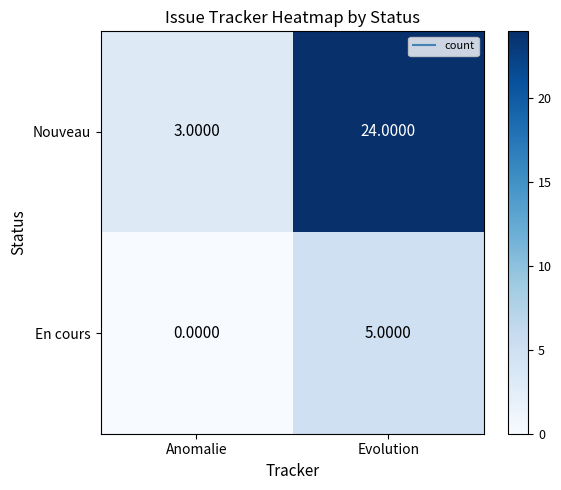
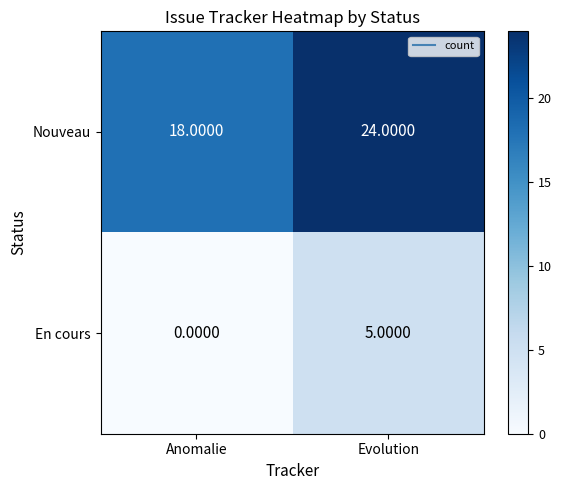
  {
    "Nouveau": {
-     "Anomalie": 3.0000,
+     "Anomalie": 18.0000,
      "Evolution": 24.0000
    },
    "En cours": {
      "Anomalie": 0.0000,
      "Evolution": 5.0000
    }
  }
